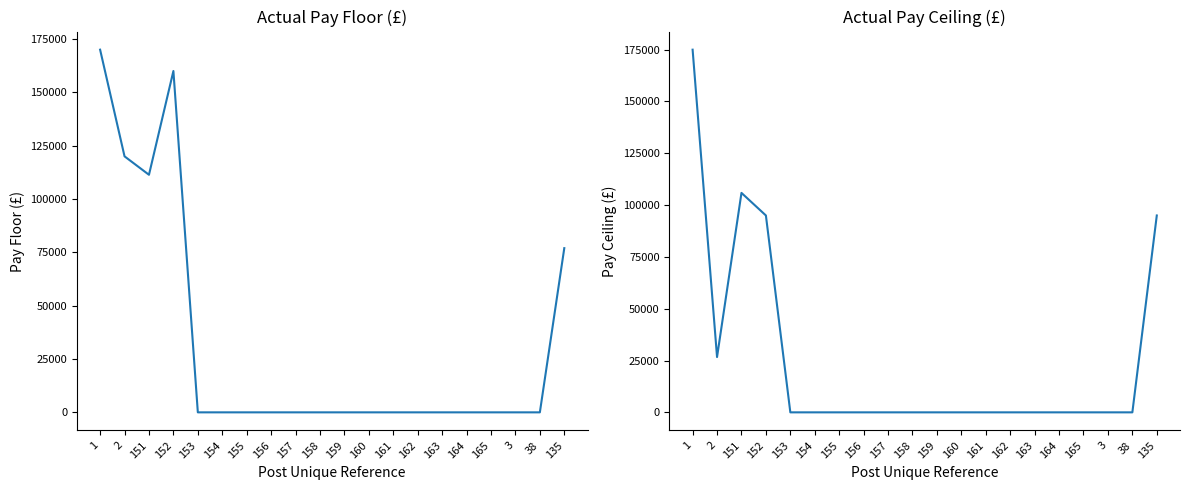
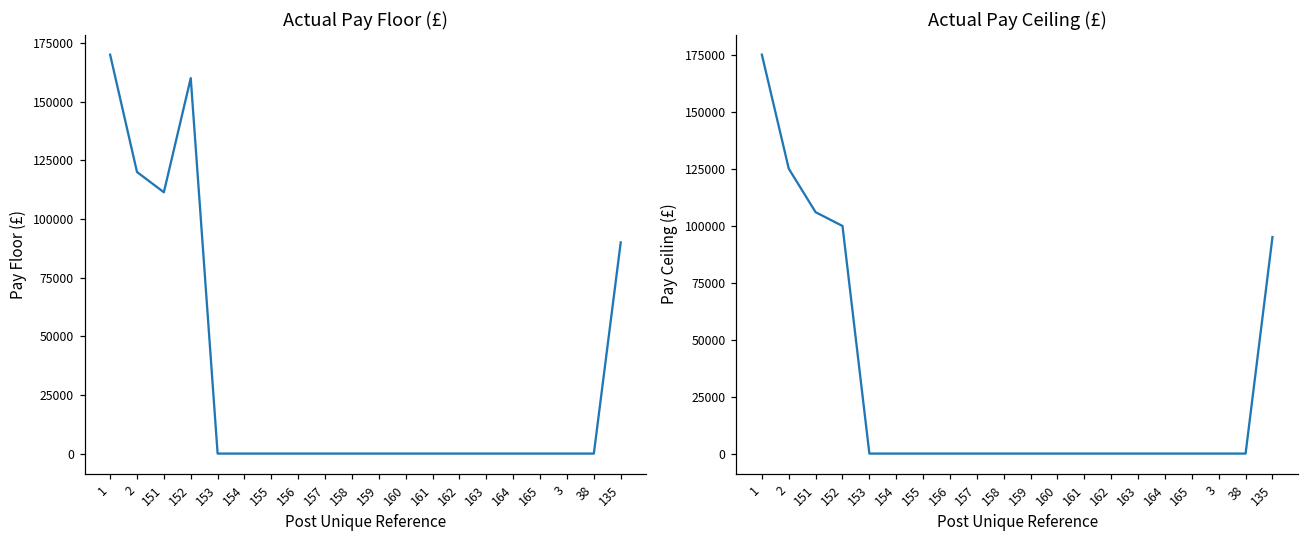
  {
    "Actual Pay Floor (£)": {
      "1": 170000,
      "2": 120000,
      "151": 111000,
      "152": 160000,
      "153": 0,
      "154": 0,
      "155": 0,
      "156": 0,
      "157": 0,
      "158": 0,
      "159": 0,
      "160": 0,
      "161": 0,
      "162": 0,
      "163": 0,
      "164": 0,
      "165": 0,
      "3": 0,
      "38": 0,
-     "135": 77000
+     "135": 90000
    },
    "Actual Pay Ceiling (£)": {
      "1": 175000,
-     "2": 27000,
+     "2": 125000,
      "151": 106000,
-     "152": 95000,
+     "152": 100000,
      "153": 0,
      "154": 0,
      "155": 0,
      "156": 0,
      "157": 0,
      "158": 0,
      "159": 0,
      "160": 0,
      "161": 0,
      "162": 0,
      "163": 0,
      "164": 0,
      "165": 0,
      "3": 0,
      "38": 0,
      "135": 95000
    }
  }
